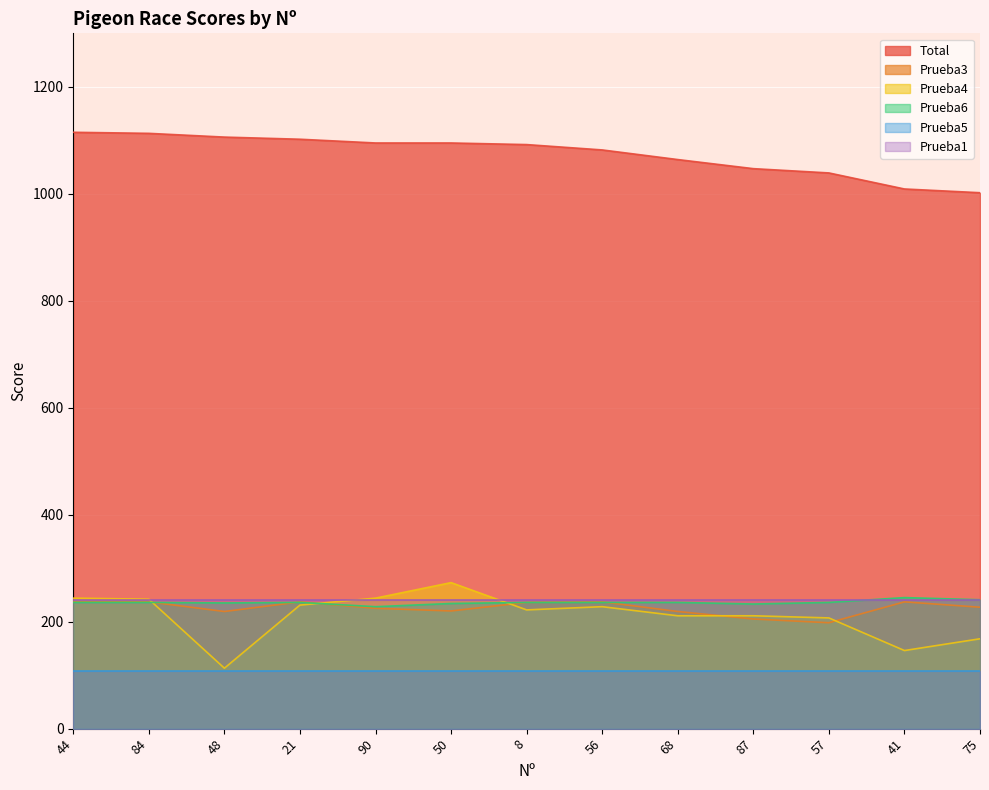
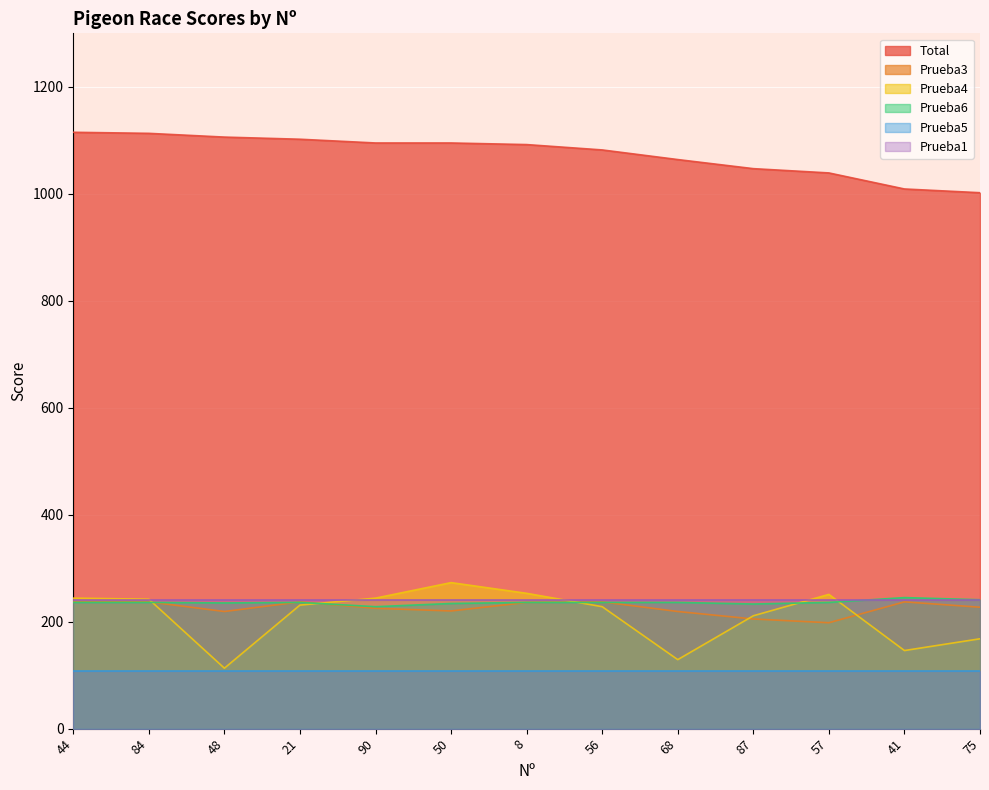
  {
    "Prueba4": {
      "48": 110,
      "21": 230,
      "50": 270,
-     "8": 220,
+     "8": 250,
      "56": 230,
-     "68": 210,
+     "68": 130,
      "87": 210,
-     "57": 210,
+     "57": 250,
      "41": 150,
      "75": 170
    },
    "Prueba6": {
      "48": 240,
      "50": 230,
      "87": 230,
      "41": 250
    },
    "Prueba5": {
      "44": 110,
      "84": 110,
      "48": 110,
      "21": 110,
      "90": 110,
      "50": 110,
      "8": 110,
      "56": 110,
      "68": 110,
      "87": 110,
      "57": 110,
      "41": 110,
      "75": 110
    },
    "Prueba1": {
      "48": 240,
      "50": 240,
      "87": 240
    }
  }
